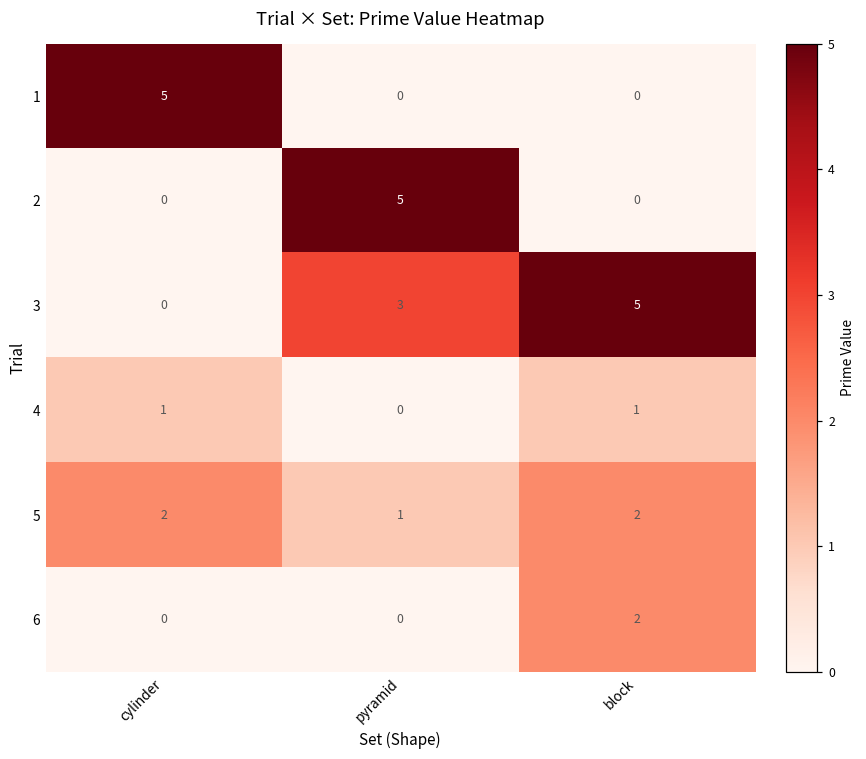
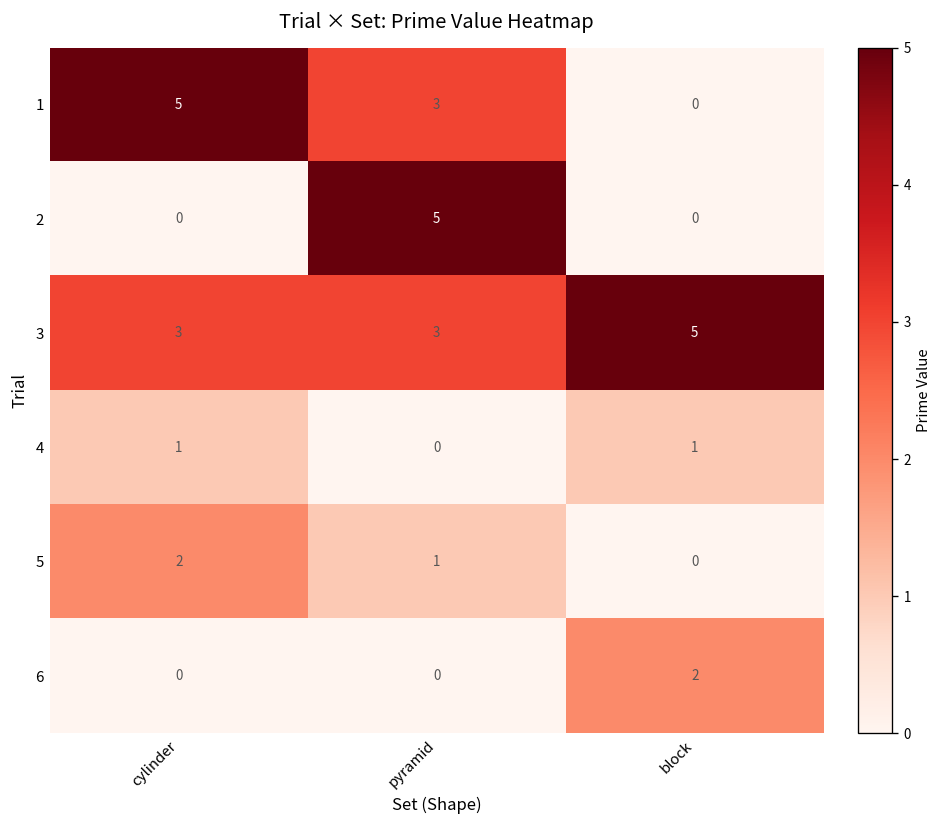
  {
    "1": {
      "cylinder": 5,
-     "pyramid": 0,
+     "pyramid": 3,
      "block": 0
    },
    "2": {
      "cylinder": 0,
      "pyramid": 5,
      "block": 0
    },
    "3": {
-     "cylinder": 0,
+     "cylinder": 3,
      "pyramid": 3,
      "block": 5
    },
    "4": {
      "cylinder": 1,
      "pyramid": 0,
      "block": 1
    },
    "5": {
      "cylinder": 2,
      "pyramid": 1,
-     "block": 2
+     "block": 0
    },
    "6": {
      "cylinder": 0,
      "pyramid": 0,
      "block": 2
    }
  }
